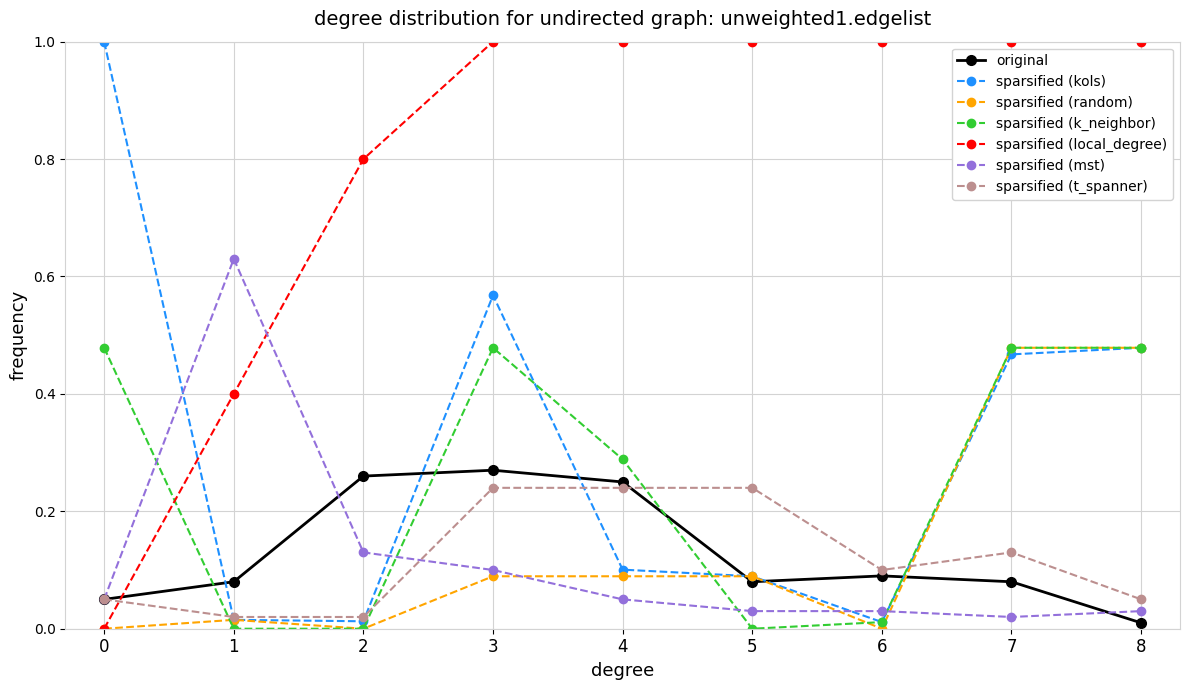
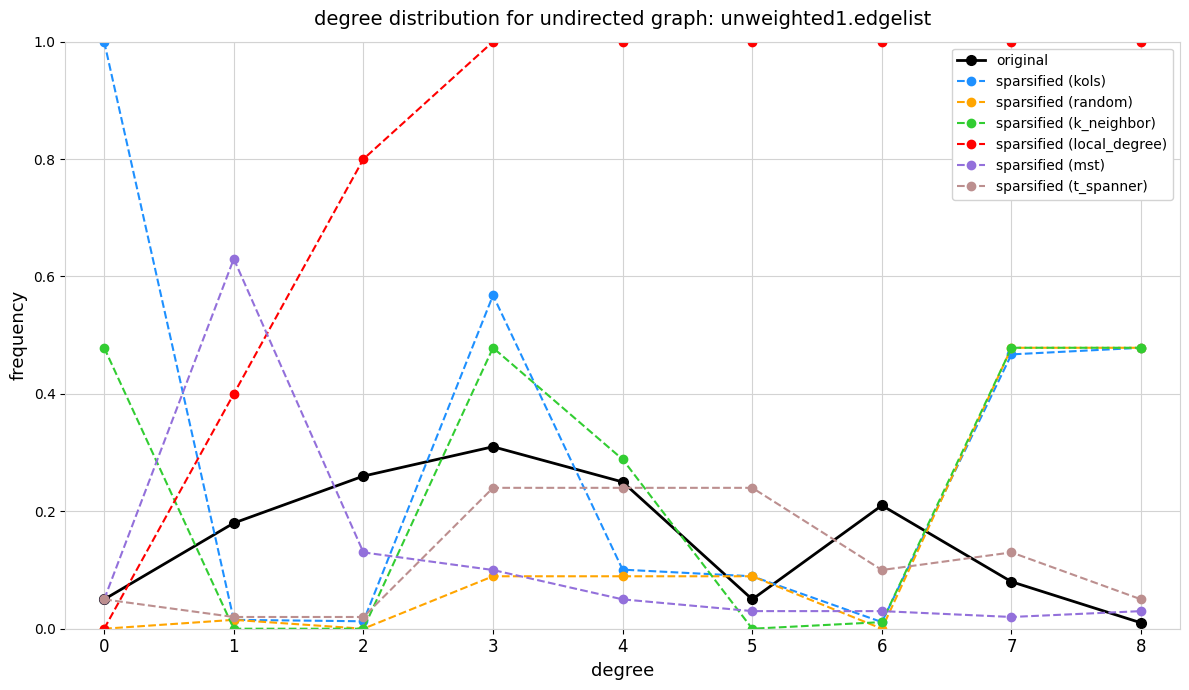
  {
    "original": {
-     "1": 0.08,
+     "1": 0.18,
      "2": 0.26,
-     "3": 0.27,
+     "3": 0.31,
      "4": 0.25,
-     "5": 0.08,
-     "6": 0.09,
+     "5": 0.05,
+     "6": 0.21,
      "7": 0.08,
      "8": 0.01
    },
    "sparsified (kols)": {
      "0": 1.00,
      "2": 0.01,
      "3": 0.57,
      "4": 0.10,
      "7": 0.47
    },
    "sparsified (random)": {
      "3": 0.09,
      "4": 0.09,
      "6": 0.00
    },
    "sparsified (k_neighbor)": {
      "0": 0.48,
      "1": 0.00,
      "3": 0.48,
      "4": 0.29,
      "5": 0.00
    },
    "sparsified (local_degree)": {
      "1": 0.40,
      "2": 0.80,
      "3": 1.00,
      "4": 1.00,
      "5": 1.00,
      "6": 1.00,
      "7": 1.00,
      "8": 1.00
    },
    "sparsified (mst)": {
      "1": 0.63,
      "2": 0.13,
      "3": 0.10,
      "4": 0.05,
      "5": 0.03,
      "6": 0.03,
      "7": 0.02,
      "8": 0.03
    },
    "sparsified (t_spanner)": {
      "1": 0.02,
      "2": 0.02,
      "3": 0.24,
      "4": 0.24,
      "5": 0.24,
      "6": 0.10,
      "7": 0.13,
      "8": 0.05
    }
  }
